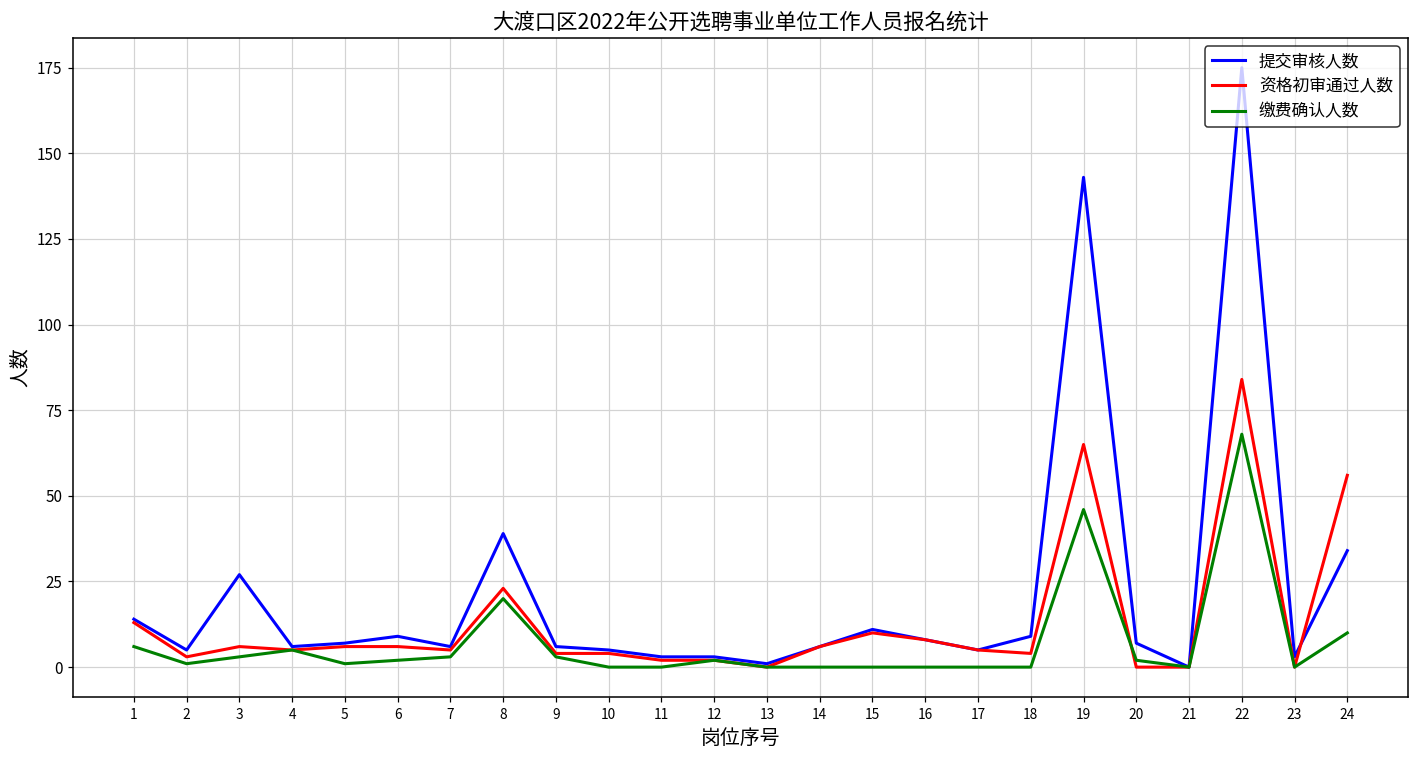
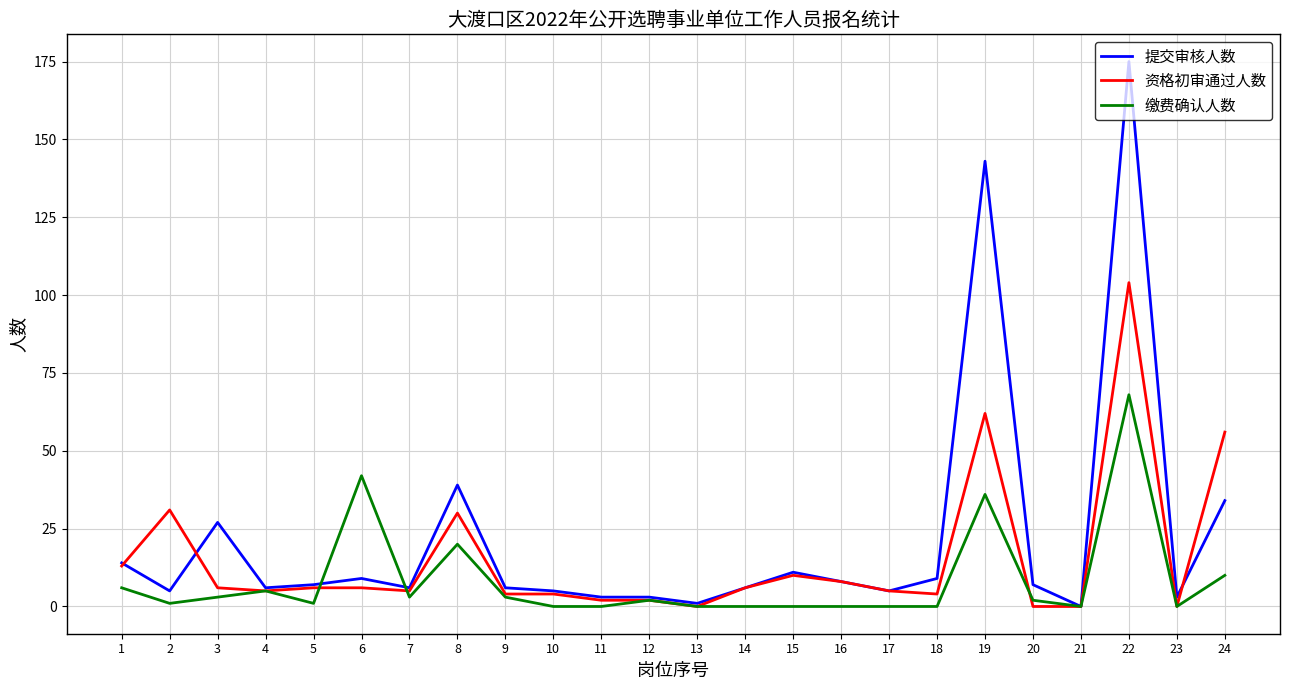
  {
    "提交审核人数": {
      "1": 14,
      "2": 5,
      "3": 27,
      "4": 6,
      "5": 7,
      "6": 9,
      "7": 6,
      "8": 39,
      "9": 6,
      "10": 5,
      "11": 3,
      "12": 3,
      "13": 1,
      "15": 11,
      "18": 9,
      "19": 143,
      "20": 7,
      "23": 3,
      "24": 34
    },
    "资格初审通过人数": {
      "1": 13,
-     "2": 3,
+     "2": 31,
      "3": 6,
      "5": 6,
      "6": 6,
      "7": 5,
-     "8": 23,
+     "8": 30,
      "9": 4,
      "10": 4,
      "11": 2,
      "15": 10,
      "18": 4,
-     "19": 65,
+     "19": 62,
      "20": 0,
-     "22": 84,
+     "22": 104,
      "24": 56
    },
    "缴费确认人数": {
      "1": 6,
      "2": 1,
      "3": 3,
      "5": 1,
-     "6": 2,
+     "6": 42,
      "7": 3,
      "8": 20,
      "9": 3,
      "10": 0,
      "11": 0,
      "14": 0,
      "15": 0,
      "16": 0,
      "17": 0,
      "18": 0,
-     "19": 46,
+     "19": 36,
      "20": 2,
      "22": 68,
      "24": 10
    }
  }
